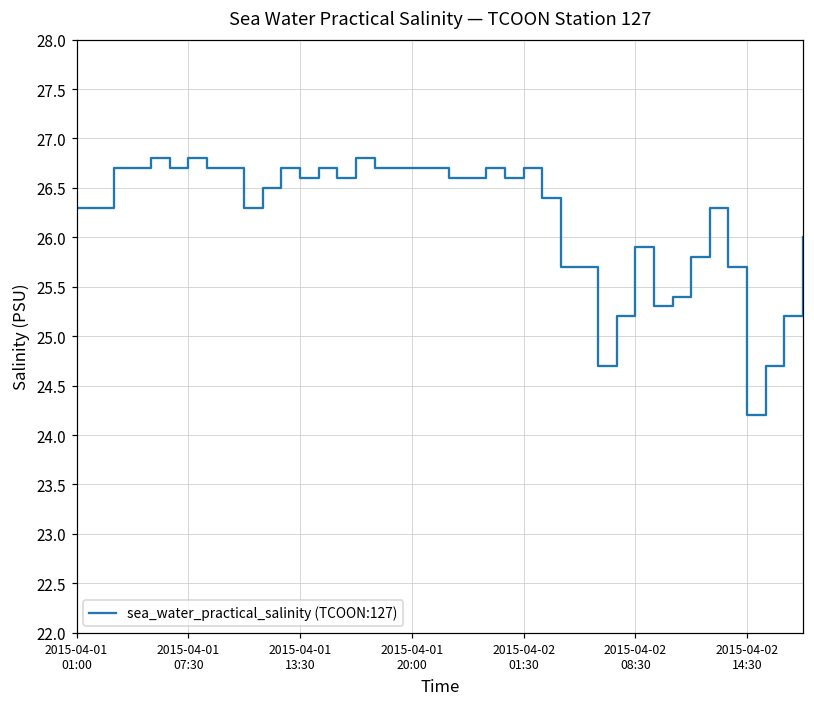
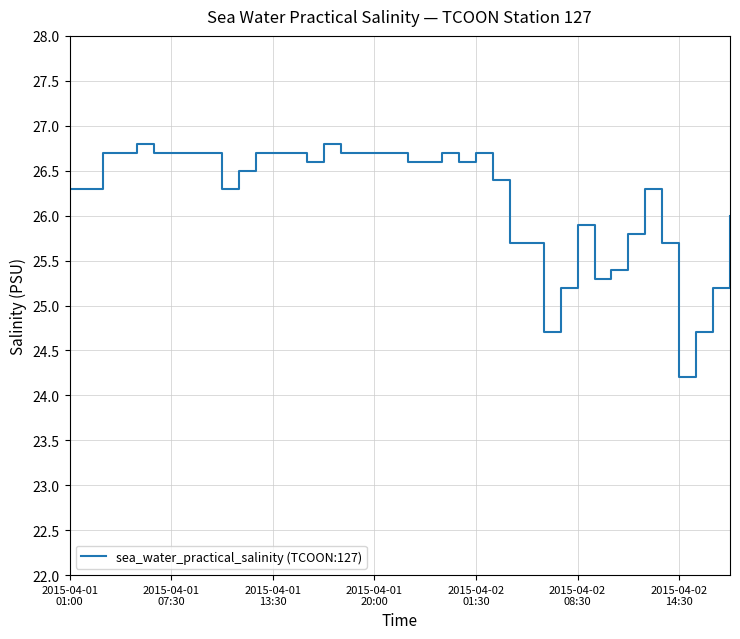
  {
    "2015-04-01 01:00": 26.3,
-   "2015-04-01 07:30": 26.8,
-   "2015-04-01 13:30": 26.6,
+   "2015-04-01 07:30": 26.7,
+   "2015-04-01 13:30": 26.7,
    "2015-04-01 20:00": 26.7,
    "2015-04-02 01:30": 26.7,
    "2015-04-02 08:30": 25.9,
    "2015-04-02 14:30": 24.2
  }
